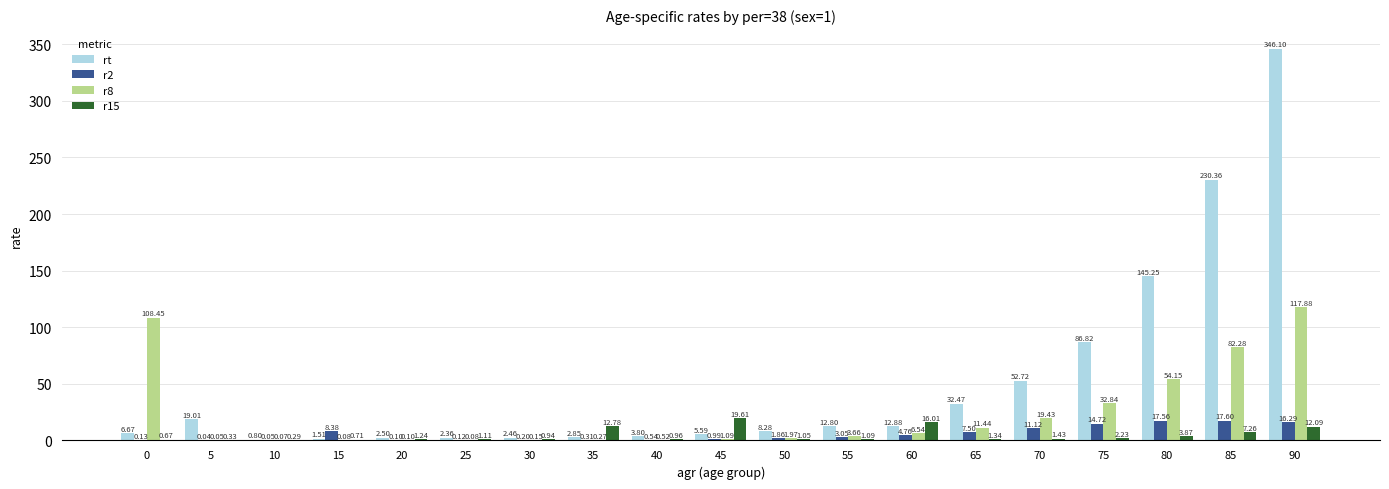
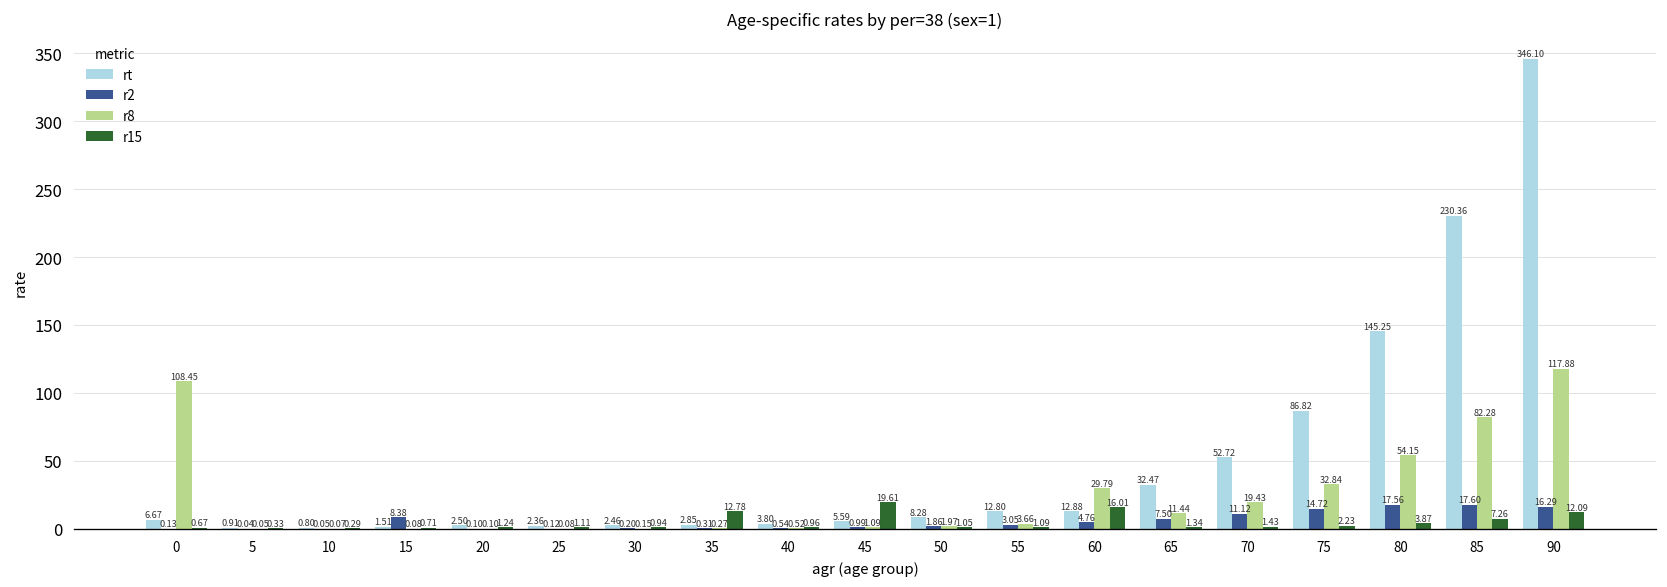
  {
    "rt": {
      "0": 6.67,
-     "5": 19.01,
+     "5": 0.91,
      "10": 0.80,
      "15": 1.51,
      "20": 2.50,
      "25": 2.36,
      "30": 2.46,
      "35": 2.85,
      "40": 3.80,
      "45": 5.59,
      "50": 8.28,
      "55": 12.80,
      "60": 12.88,
      "65": 32.47,
      "70": 52.72,
      "75": 86.82,
      "80": 145.25,
      "85": 230.36,
      "90": 346.10
    },
    "r2": {
      "0": 0.13,
      "5": 0.04,
      "10": 0.05,
      "15": 8.38,
      "20": 0.10,
      "25": 0.12,
      "30": 0.20,
      "35": 0.31,
      "40": 0.54,
      "45": 0.99,
      "50": 1.86,
      "55": 3.05,
      "60": 4.76,
      "65": 7.50,
      "70": 11.12,
      "75": 14.72,
      "80": 17.56,
      "85": 17.60,
      "90": 16.29
    },
    "r8": {
      "0": 108.45,
      "5": 0.05,
      "10": 0.07,
      "15": 0.08,
      "20": 0.10,
      "25": 0.08,
      "30": 0.15,
      "35": 0.27,
      "40": 0.52,
      "45": 1.09,
      "50": 1.97,
      "55": 3.66,
-     "60": 6.54,
+     "60": 29.79,
      "65": 11.44,
      "70": 19.43,
      "75": 32.84,
      "80": 54.15,
      "85": 82.28,
      "90": 117.88
    },
    "r15": {
      "0": 0.67,
      "5": 0.33,
      "10": 0.29,
      "15": 0.71,
      "20": 1.24,
      "25": 1.11,
      "30": 0.94,
      "35": 12.78,
      "40": 0.96,
      "45": 19.61,
      "50": 1.05,
      "55": 1.09,
      "60": 16.01,
      "65": 1.34,
      "70": 1.43,
      "75": 2.23,
      "80": 3.87,
      "85": 7.26,
      "90": 12.09
    }
  }
